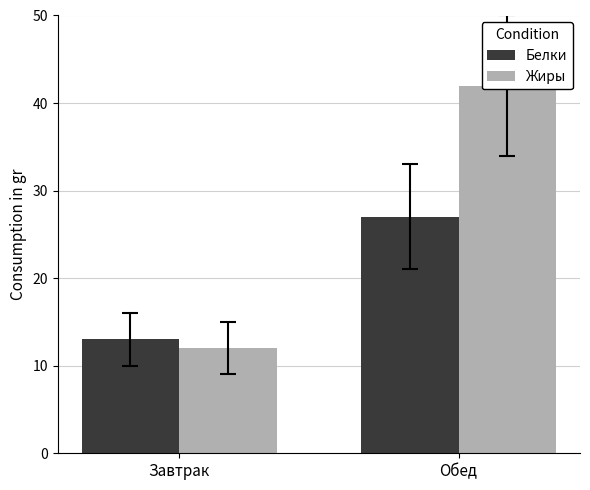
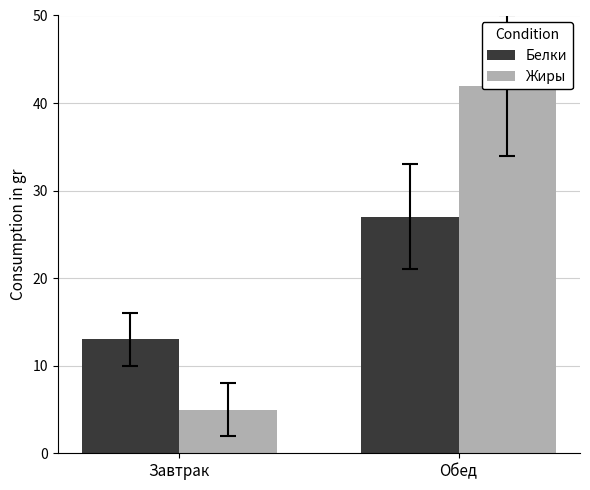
  {
    "Белки": {
      "Завтрак": 13,
      "Обед": 27
    },
    "Жиры": {
-     "Завтрак": 12
+     "Завтрак": 5
    }
  }
